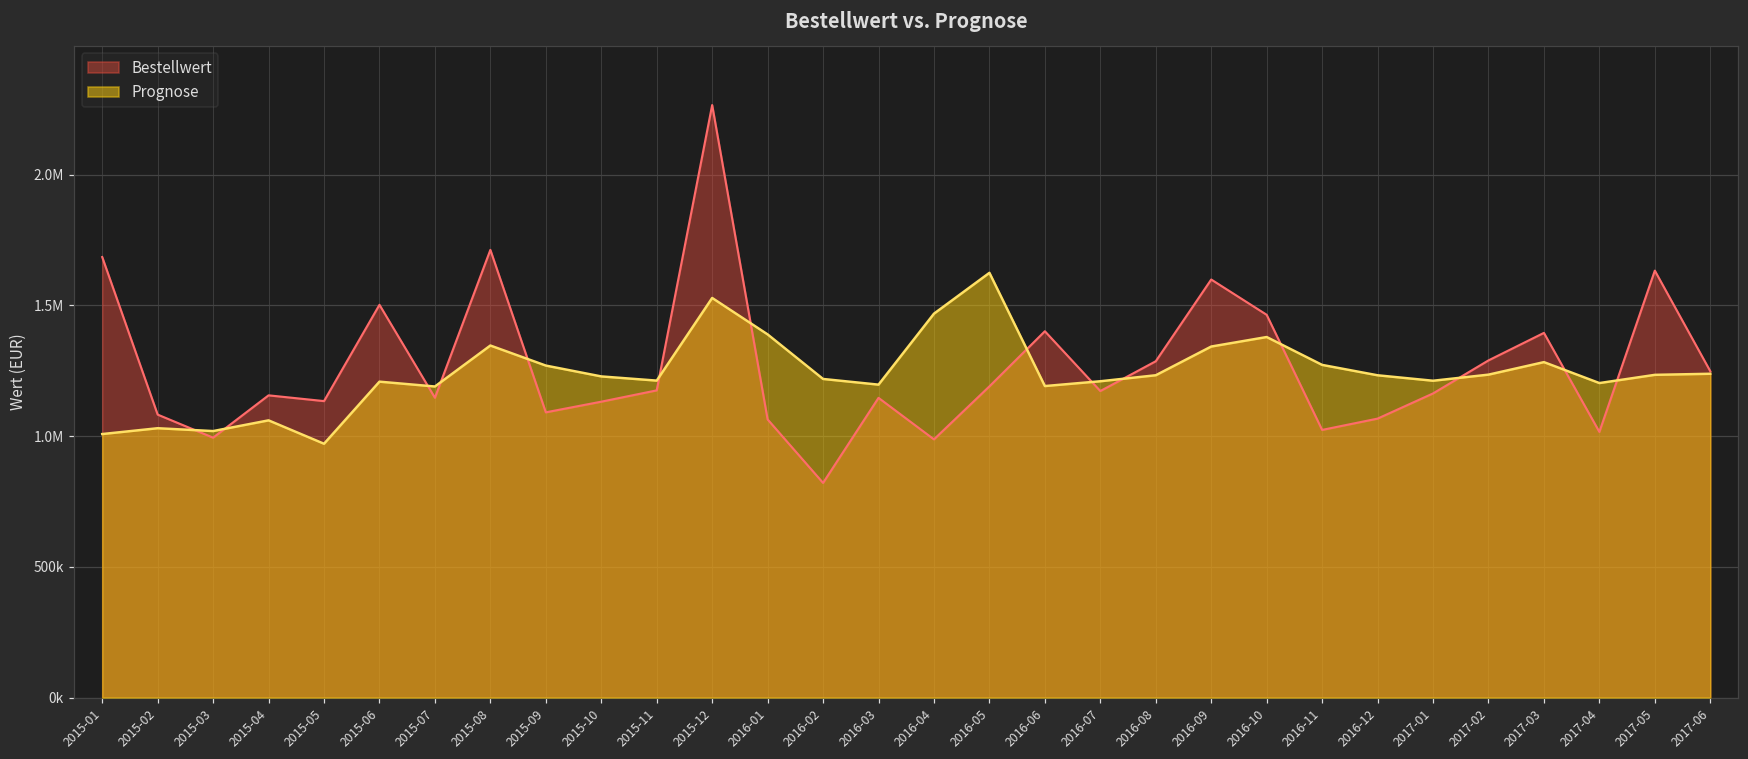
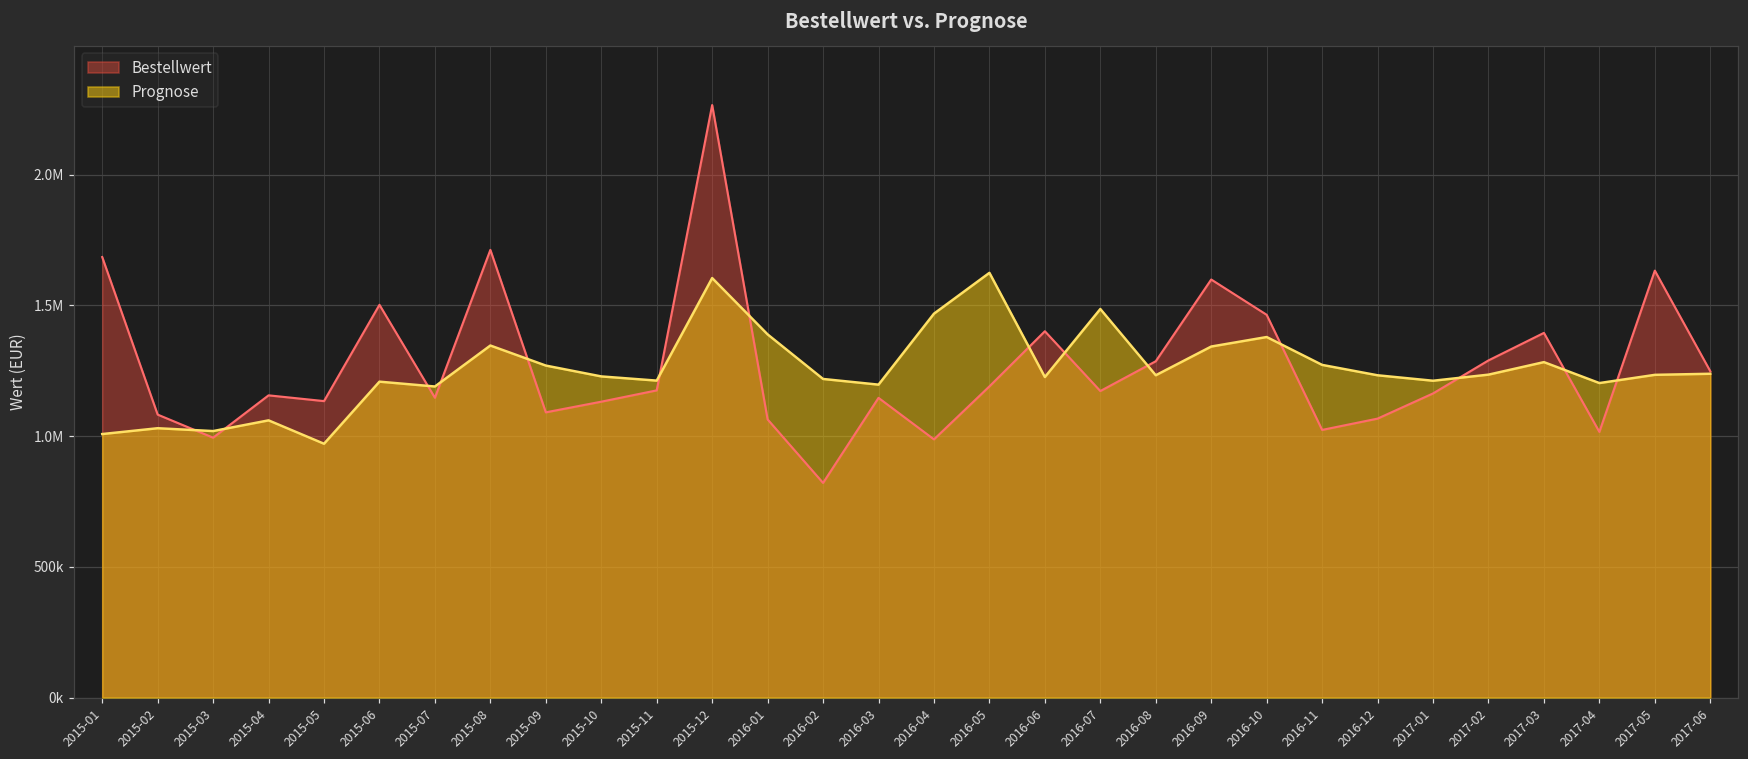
  {
    "Bestellwert": {
      "2015-01": 1680000,
      "2015-02": 1080000,
      "2015-03": 990000,
      "2015-04": 1160000,
      "2015-05": 1130000,
      "2015-06": 1500000,
      "2015-07": 1150000,
      "2015-08": 1710000,
      "2015-09": 1090000,
      "2015-10": 1130000,
      "2015-11": 1170000,
      "2015-12": 2270000,
      "2016-01": 1060000,
      "2016-02": 820000,
      "2016-03": 1150000,
      "2016-04": 990000,
      "2016-05": 1190000,
      "2016-06": 1400000,
      "2016-07": 1170000,
      "2016-08": 1290000,
      "2016-09": 1600000,
      "2016-10": 1460000,
      "2016-11": 1020000,
      "2016-12": 1070000,
      "2017-01": 1160000,
      "2017-02": 1290000,
      "2017-03": 1390000,
      "2017-04": 1020000,
      "2017-05": 1630000
    },
    "Prognose": {
      "2015-01": 1010000,
      "2015-02": 1030000,
      "2015-03": 1020000,
      "2015-04": 1060000,
      "2015-05": 970000,
      "2015-06": 1210000,
      "2015-07": 1190000,
      "2015-08": 1350000,
      "2015-09": 1270000,
      "2015-10": 1230000,
      "2015-11": 1210000,
-     "2015-12": 1530000,
+     "2015-12": 1600000,
      "2016-01": 1390000,
      "2016-02": 1220000,
      "2016-03": 1200000,
      "2016-04": 1470000,
      "2016-05": 1620000,
-     "2016-06": 1190000,
-     "2016-07": 1210000,
+     "2016-06": 1230000,
+     "2016-07": 1490000,
      "2016-08": 1230000,
      "2016-09": 1340000,
      "2016-10": 1380000,
      "2016-11": 1270000,
      "2016-12": 1230000,
      "2017-01": 1210000,
      "2017-02": 1240000,
      "2017-03": 1280000,
      "2017-04": 1200000,
      "2017-05": 1230000
    }
  }
